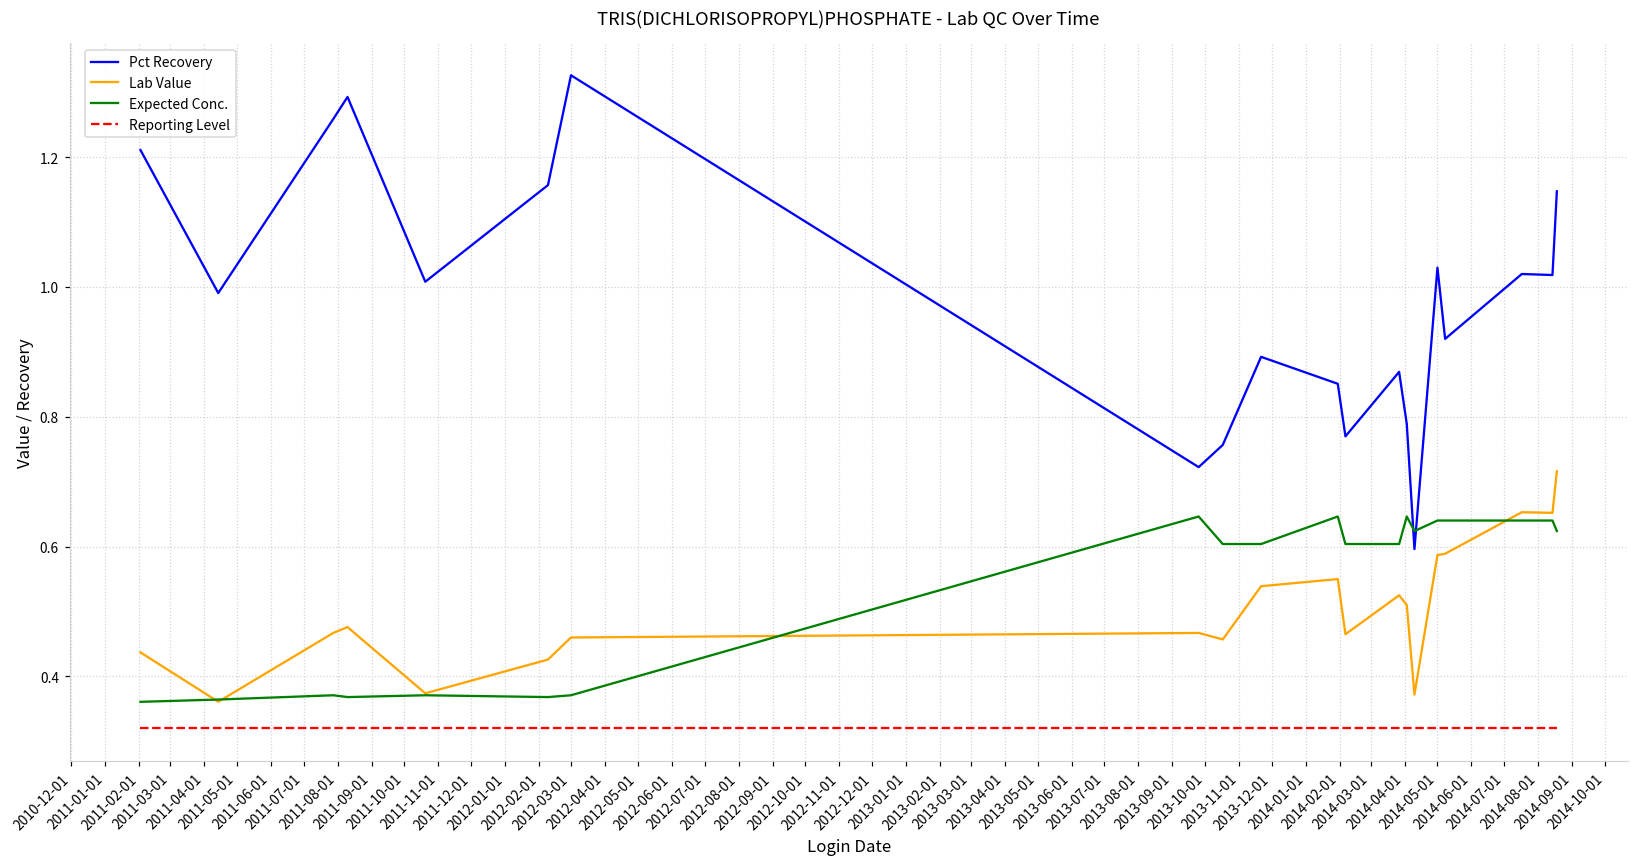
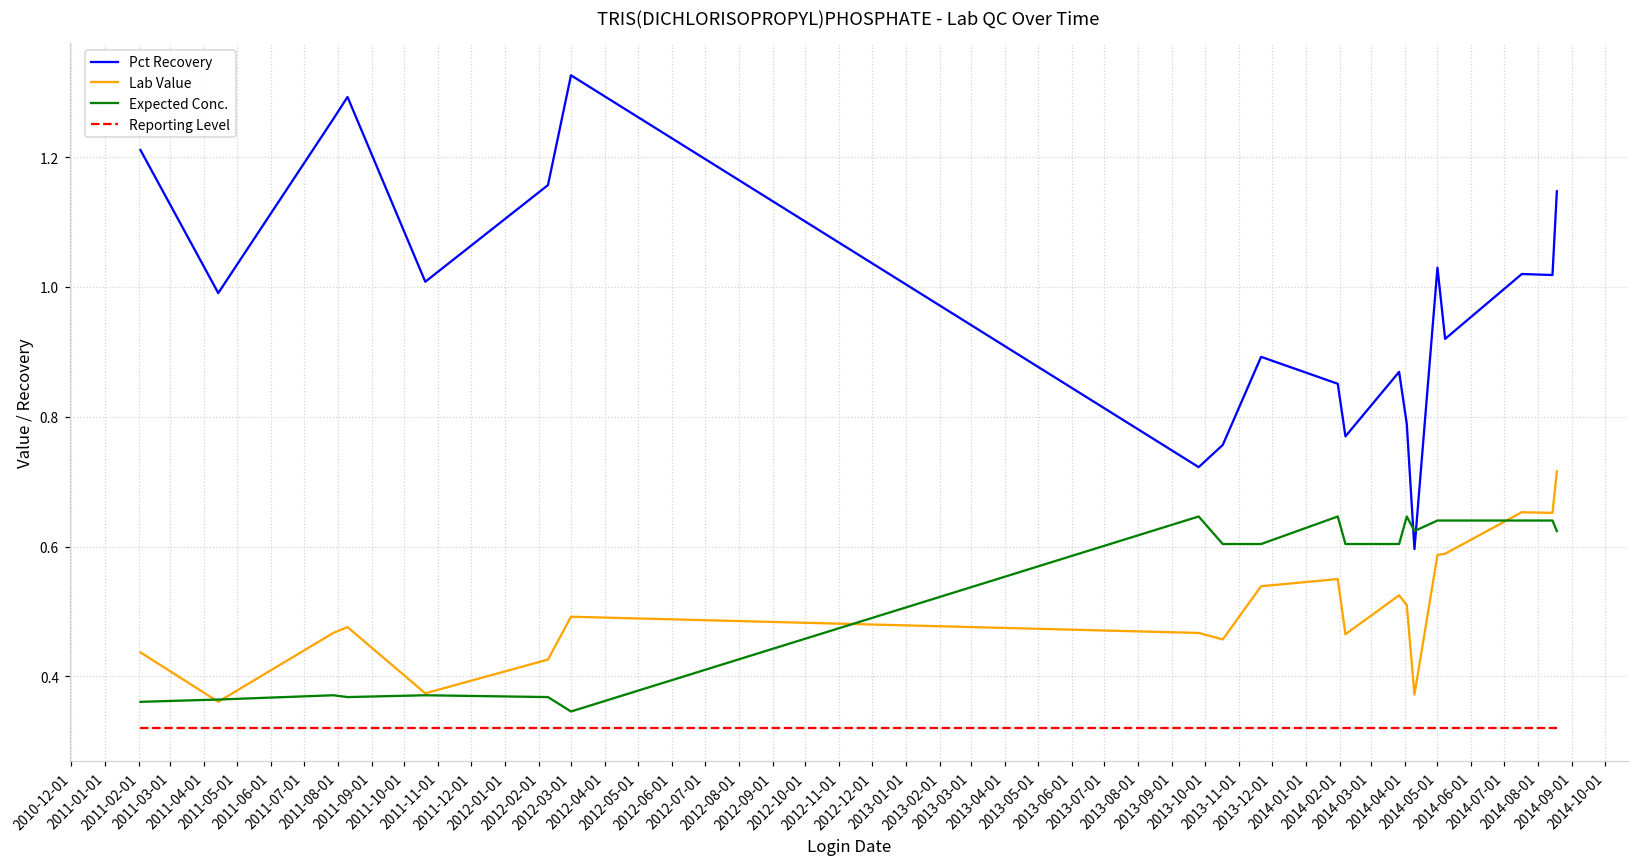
  {
    "Pct Recovery": {
      "2012-03-01": 1.33,
      "2014-05-01": 1.03
    },
    "Lab Value": {
-     "2012-03-01": 0.46,
+     "2012-03-01": 0.49,
      "2014-05-01": 0.59
    },
    "Expected Conc.": {
-     "2012-03-01": 0.37,
+     "2012-03-01": 0.35,
      "2014-05-01": 0.64
    },
    "Reporting Level": {
      "2012-03-01": 0.32,
      "2014-05-01": 0.32
    }
  }
